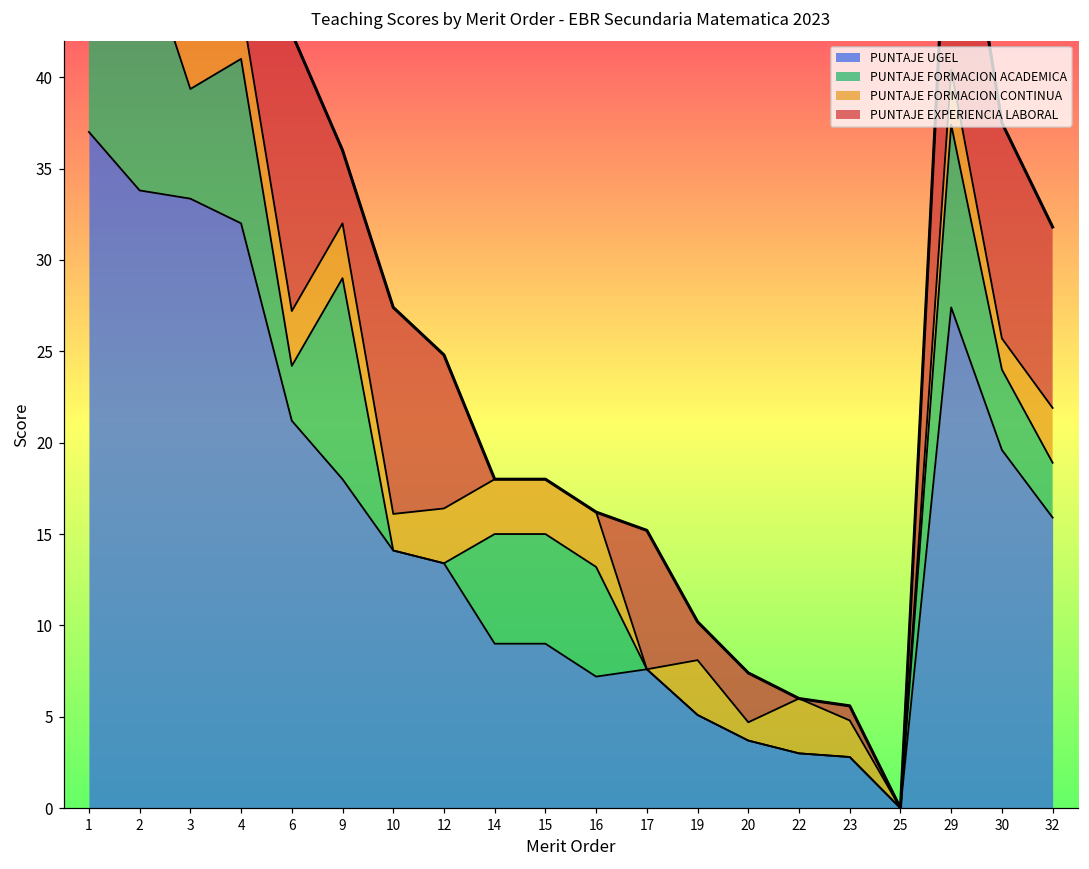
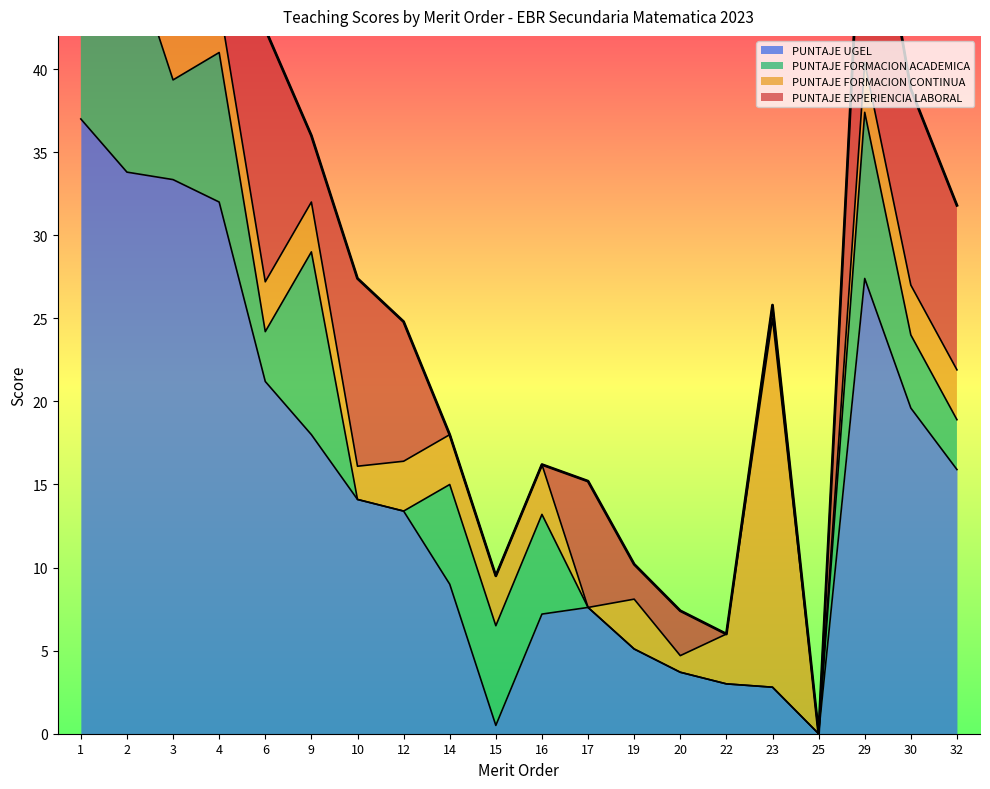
  {
    "PUNTAJE UGEL": {
      "1": 37.0,
      "2": 33.8,
      "3": 33.4,
      "4": 32.0,
      "6": 21.2,
      "9": 18.0,
      "14": 9.0,
-     "15": 9.0,
+     "15": 0.5,
      "16": 7.2,
      "29": 27.4,
      "30": 19.6,
      "32": 15.9
    },
    "PUNTAJE FORMACION ACADEMICA": {
      "3": 6.0,
      "4": 9.0,
      "6": 3.0,
      "9": 11.0,
      "14": 6.0,
      "15": 6.0,
      "16": 6.0,
      "29": 10.0,
      "30": 4.4,
      "32": 3.0
    },
    "PUNTAJE FORMACION CONTINUA": {
      "6": 3.0,
      "9": 3.0,
      "10": 2.0,
      "12": 3.0,
      "19": 3.0,
      "20": 1.0,
-     "23": 2.0,
-     "30": 1.7,
+     "23": 22.2,
+     "30": 3.0,
      "32": 3.0
    },
    "PUNTAJE EXPERIENCIA LABORAL": {
      "9": 4.0,
      "10": 11.3,
      "12": 8.4,
      "17": 7.6,
      "19": 2.1,
      "20": 2.7,
      "23": 0.8,
      "32": 9.9
    }
  }
